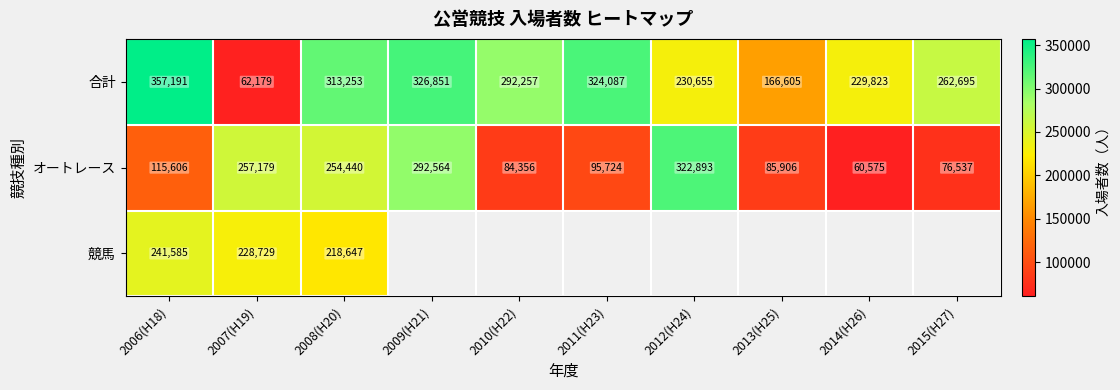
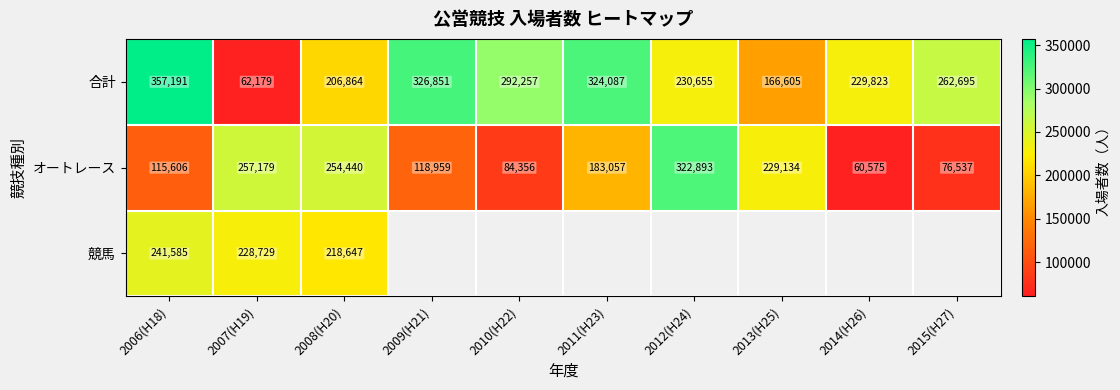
  {
    "合計": {
-     "2008(H20)": "313,253"
+     "2008(H20)": "206,864"
    },
    "オートレース": {
-     "2009(H21)": "292,564",
-     "2011(H23)": "95,724",
-     "2013(H25)": "85,906"
+     "2009(H21)": "118,959",
+     "2011(H23)": "183,057",
+     "2013(H25)": "229,134"
    }
  }
